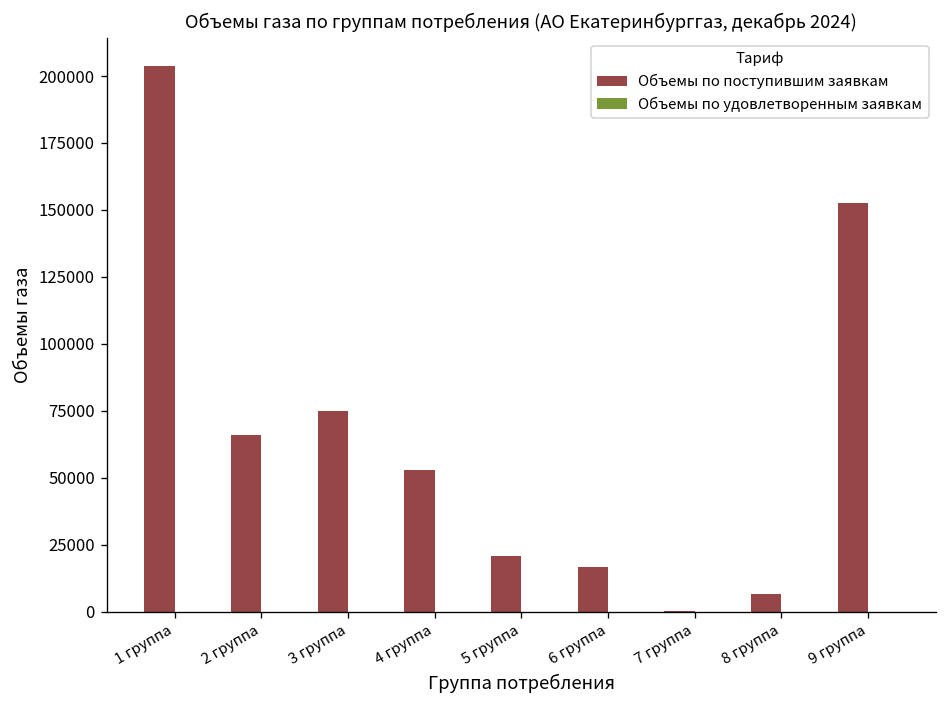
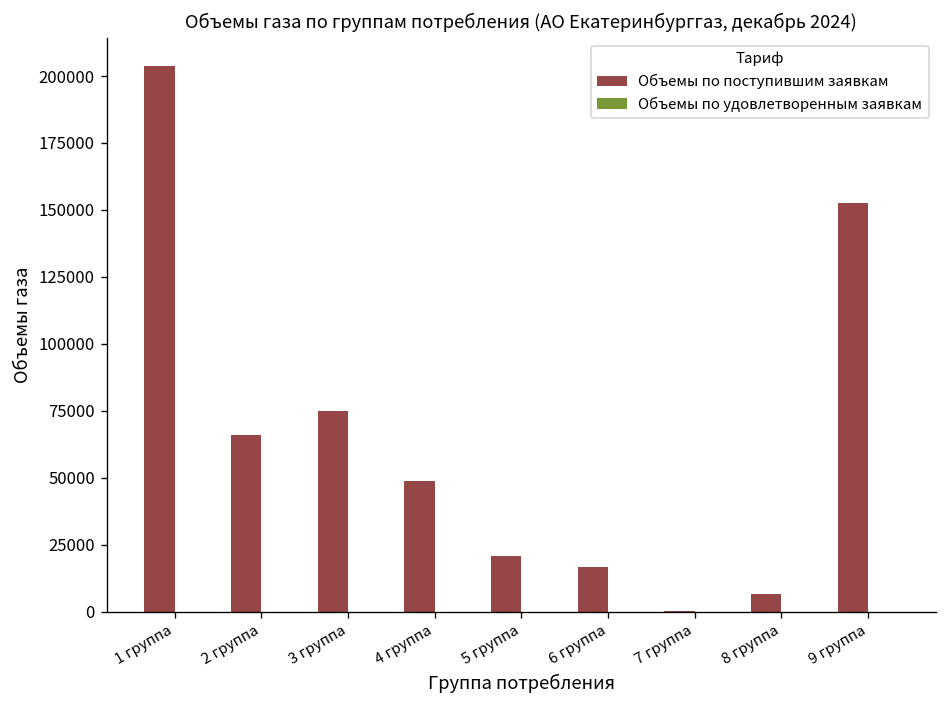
  {
    "Объемы по поступившим заявкам": {
      "1 группа": 204000,
      "2 группа": 66000,
      "3 группа": 75000,
-     "4 группа": 53000,
+     "4 группа": 49000,
      "5 группа": 21000,
      "6 группа": 17000,
      "8 группа": 7000,
      "9 группа": 153000
    },
    "Объемы по удовлетворенным заявкам": {
      "1 группа": 0,
      "2 группа": 0,
      "3 группа": 0,
      "4 группа": 0,
      "5 группа": 0,
      "6 группа": 0,
      "7 группа": 0,
      "8 группа": 0,
      "9 группа": 0
    }
  }
